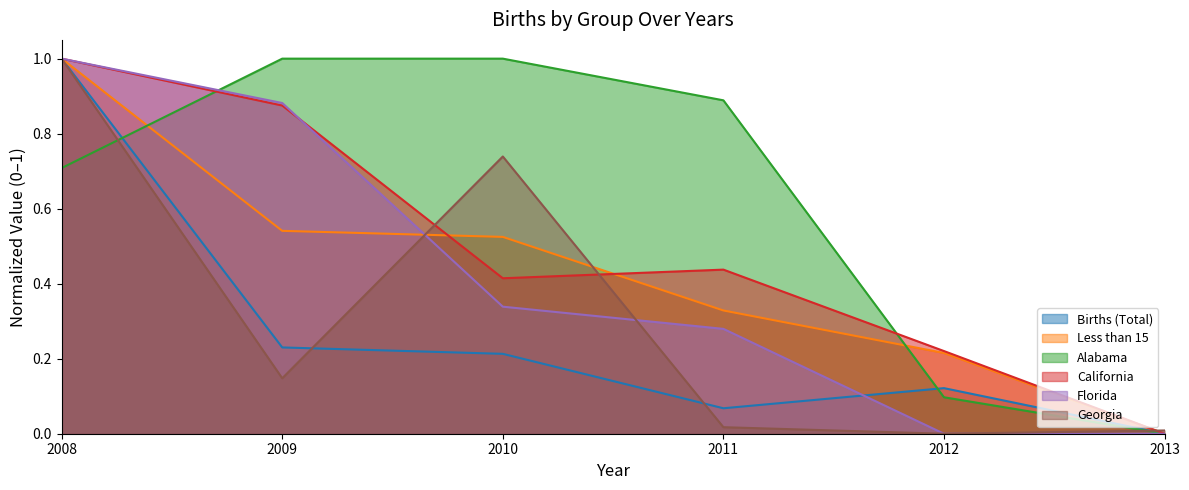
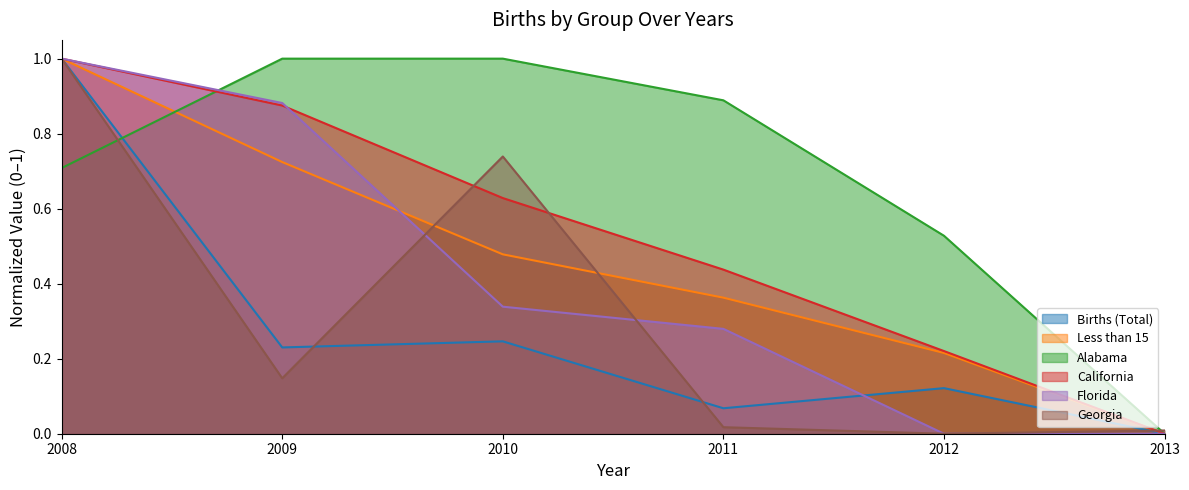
  {
    "Births (Total)": {
      "2009": 0.23,
-     "2010": 0.21,
+     "2010": 0.25,
      "2011": 0.07,
      "2012": 0.12
    },
    "Less than 15": {
-     "2009": 0.54,
-     "2010": 0.52,
-     "2011": 0.33
+     "2009": 0.72,
+     "2010": 0.48,
+     "2011": 0.36
    },
    "Alabama": {
      "2008": 0.71,
      "2009": 1.00,
      "2010": 1.00,
      "2011": 0.89,
-     "2012": 0.10
+     "2012": 0.53
    },
    "California": {
-     "2010": 0.41,
+     "2010": 0.63,
      "2011": 0.44
    },
    "Florida": {
      "2010": 0.34,
      "2011": 0.28
    },
    "Georgia": {
      "2009": 0.15,
      "2010": 0.74,
      "2011": 0.02,
      "2013": 0.01
    }
  }
